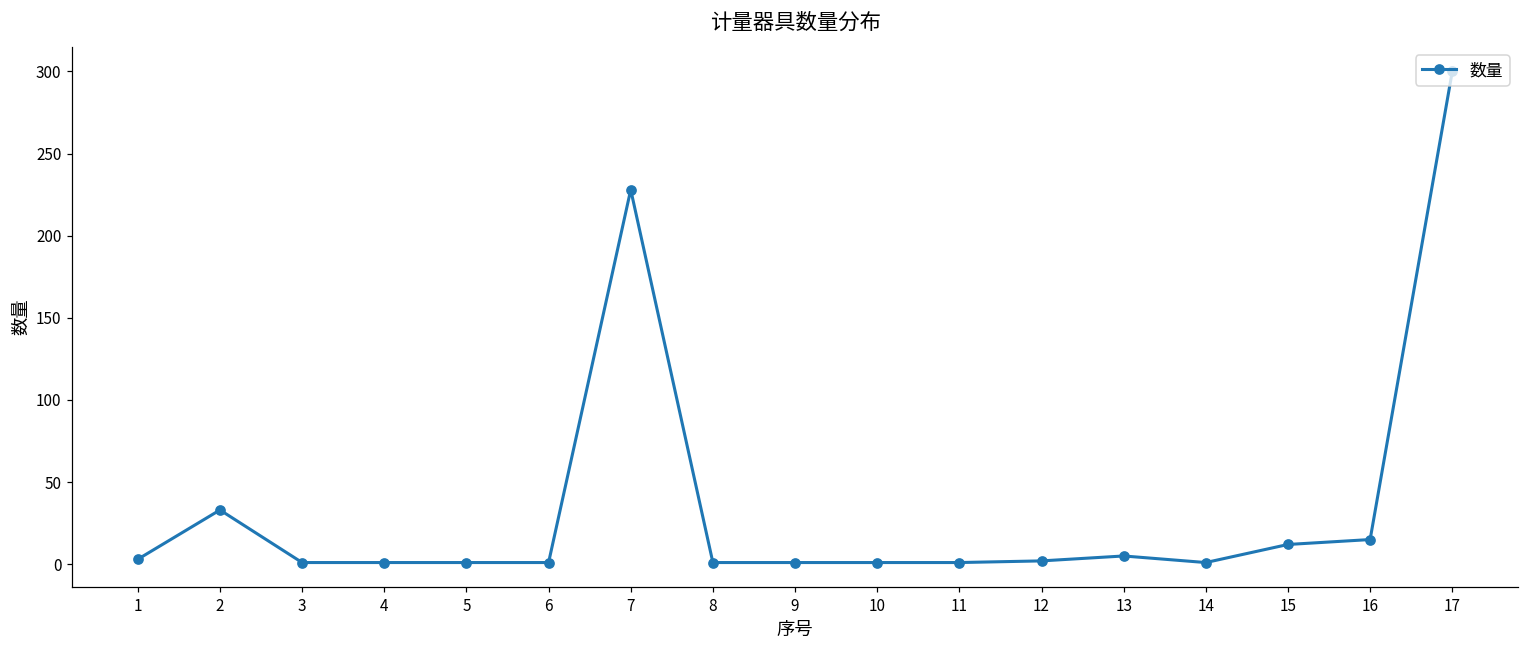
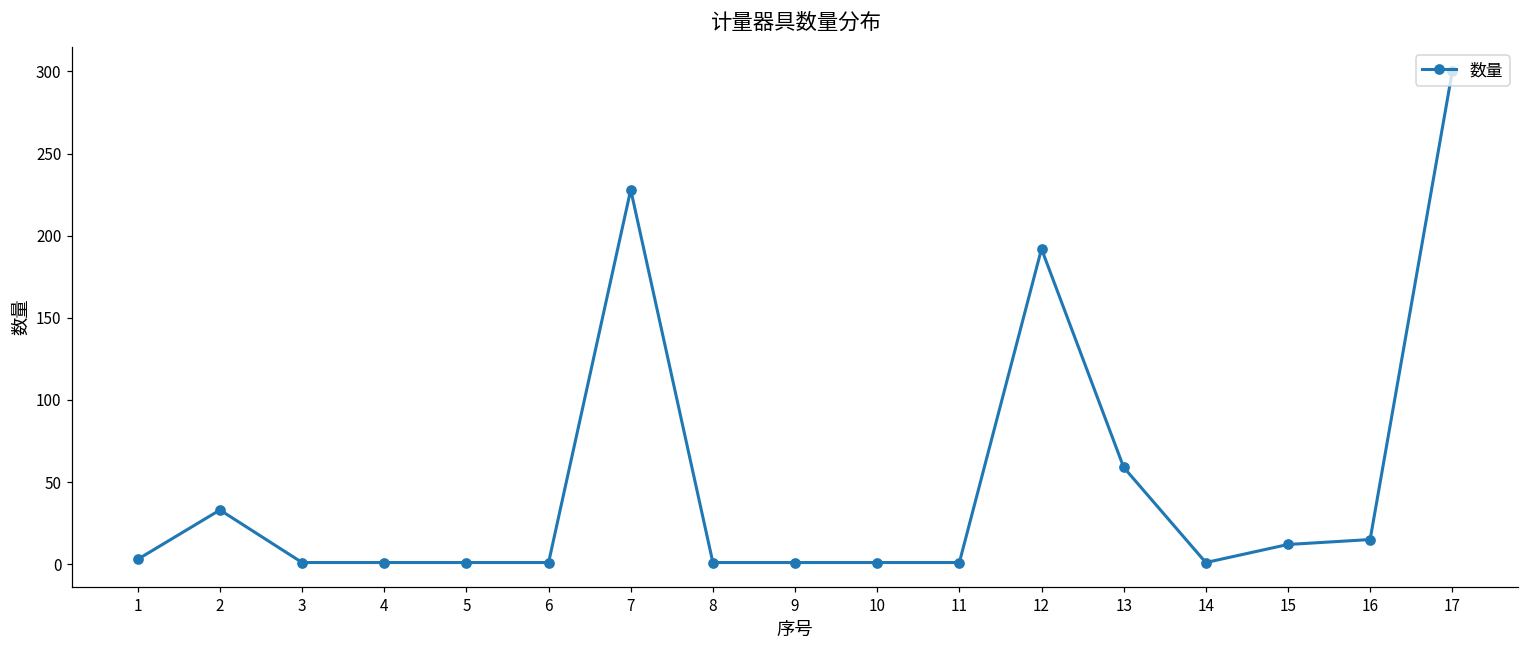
  {
    "1": 3,
    "2": 33,
    "3": 1,
    "4": 1,
    "5": 1,
    "6": 1,
    "7": 228,
    "8": 1,
    "9": 1,
    "10": 1,
    "11": 1,
-   "12": 2,
-   "13": 5,
+   "12": 192,
+   "13": 59,
    "14": 1,
    "15": 12,
    "16": 15
  }
